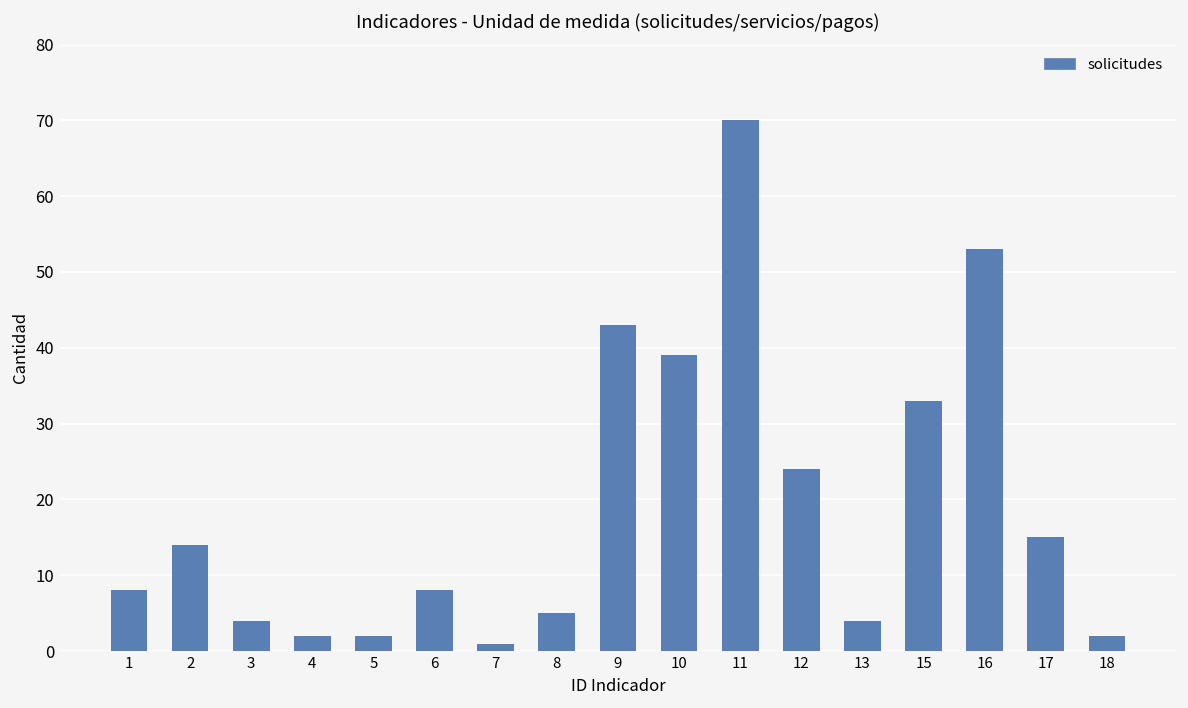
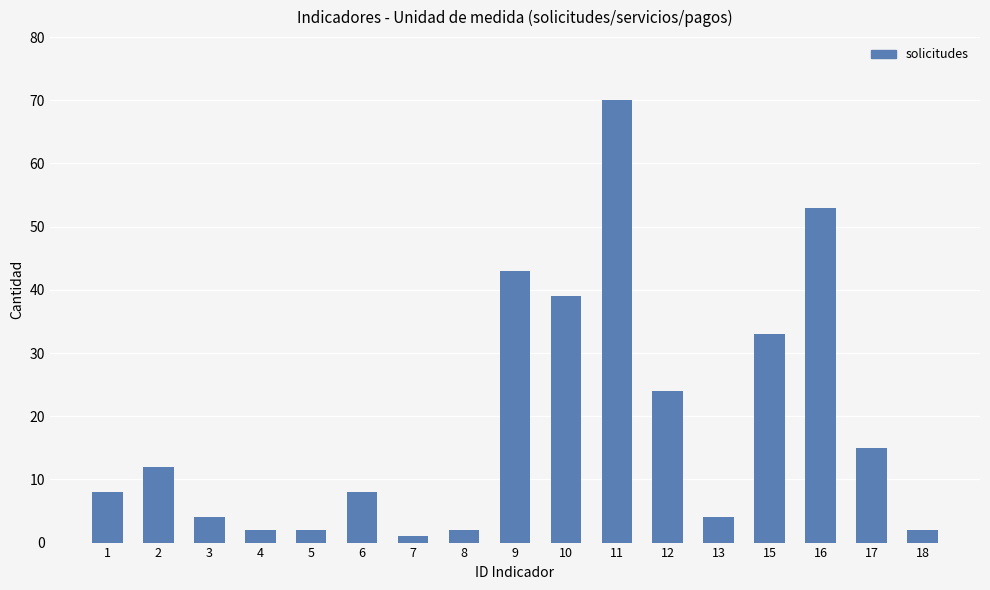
  {
    "1": 8,
-   "2": 14,
+   "2": 12,
    "3": 4,
    "4": 2,
    "5": 2,
    "6": 8,
    "7": 1,
-   "8": 5,
+   "8": 2,
    "9": 43,
    "10": 39,
    "11": 70,
    "12": 24,
    "13": 4,
    "15": 33,
    "16": 53,
    "17": 15,
    "18": 2
  }
